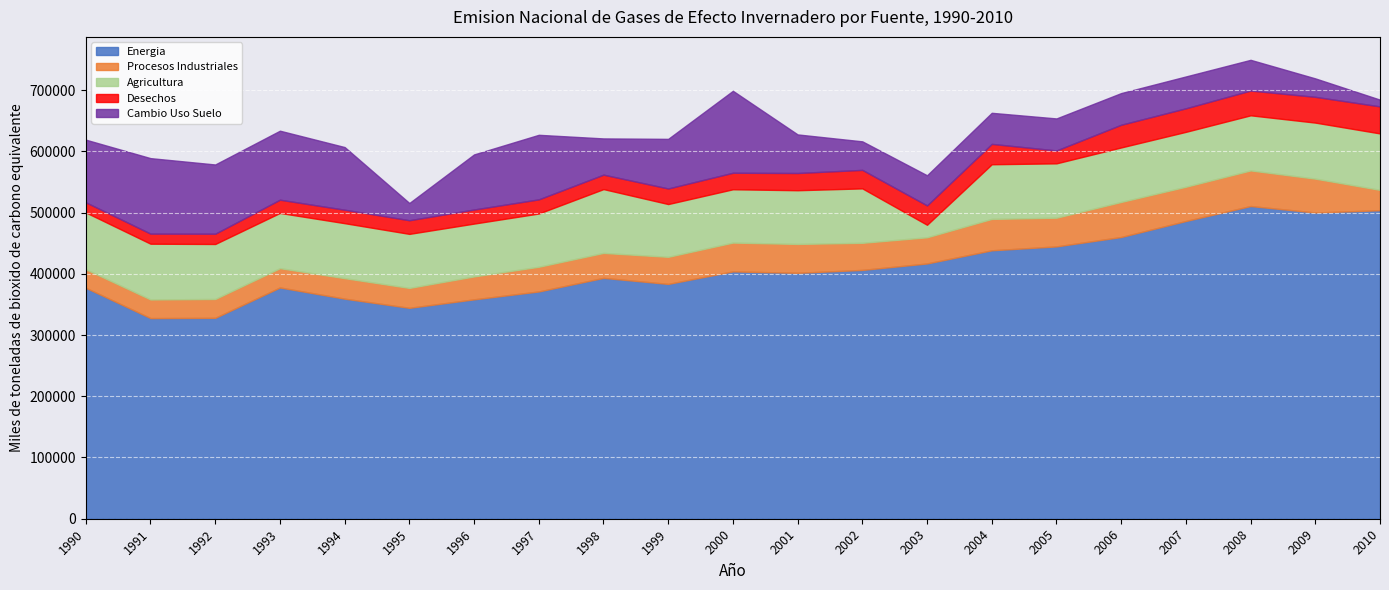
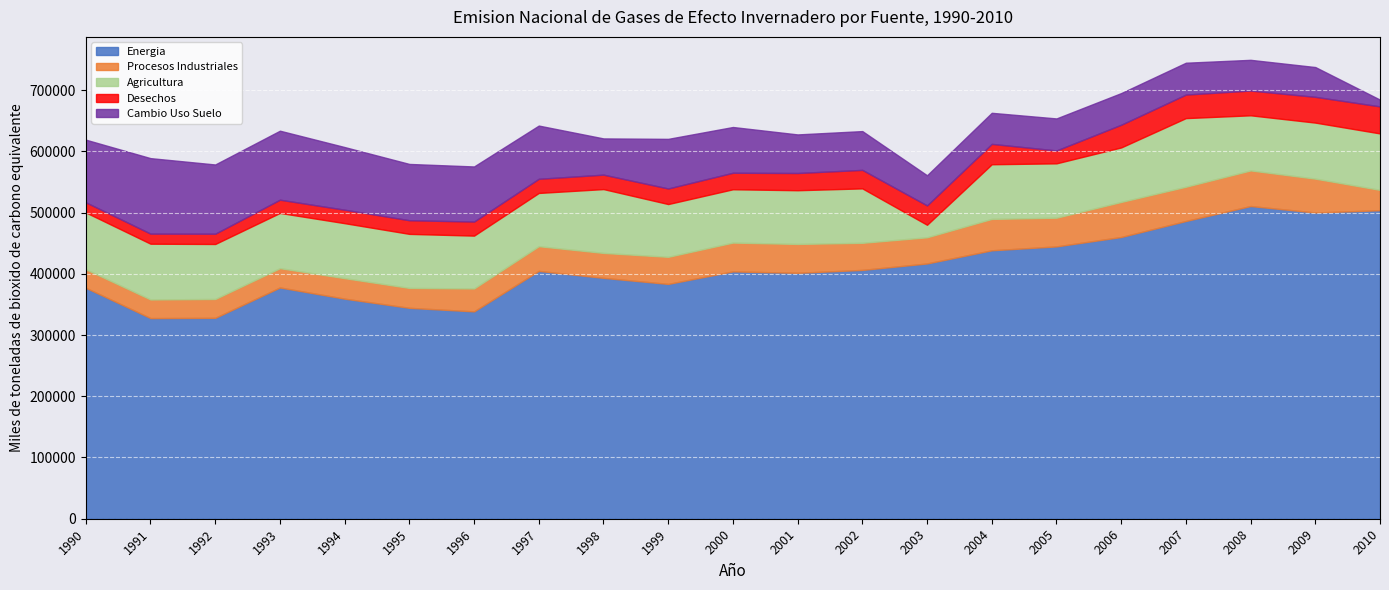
  {
    "Energia": {
      "1990": 380000,
      "1991": 330000,
      "1992": 330000,
      "1993": 380000,
      "1994": 360000,
      "1995": 340000,
-     "1996": 360000,
-     "1997": 370000,
+     "1996": 340000,
+     "1997": 400000,
      "1998": 390000,
      "1999": 380000,
      "2000": 400000,
      "2001": 400000,
      "2002": 410000,
      "2003": 420000,
      "2004": 440000,
      "2005": 440000,
      "2006": 460000,
      "2007": 490000,
      "2008": 510000,
      "2009": 500000,
      "2010": 500000
    },
    "Procesos Industriales": {
      "1990": 30000,
      "1991": 30000,
      "1992": 30000,
      "1993": 30000,
      "1994": 30000,
      "1995": 30000,
      "1996": 40000,
      "1997": 40000,
      "1998": 40000,
      "1999": 40000,
      "2000": 50000,
      "2001": 50000,
      "2002": 40000,
      "2003": 40000,
      "2004": 50000,
      "2005": 50000,
      "2006": 60000,
      "2007": 60000,
      "2008": 60000,
      "2009": 60000,
      "2010": 30000
    },
    "Agricultura": {
      "1990": 90000,
      "1991": 90000,
      "1992": 90000,
      "1993": 90000,
      "1994": 90000,
      "1995": 90000,
      "1996": 90000,
      "1997": 90000,
      "1998": 100000,
      "1999": 90000,
      "2000": 90000,
      "2001": 90000,
      "2002": 90000,
      "2003": 20000,
      "2004": 90000,
      "2005": 90000,
      "2006": 90000,
-     "2007": 90000,
+     "2007": 110000,
      "2008": 90000,
      "2009": 90000,
      "2010": 90000
    },
    "Desechos": {
      "1990": 20000,
      "1991": 20000,
      "1992": 20000,
      "1993": 20000,
      "1994": 20000,
      "1995": 20000,
      "1996": 20000,
      "1997": 20000,
      "1998": 20000,
      "1999": 30000,
      "2000": 30000,
      "2001": 30000,
      "2002": 30000,
      "2003": 30000,
      "2004": 30000,
      "2005": 20000,
      "2006": 40000,
      "2007": 40000,
      "2008": 40000,
      "2009": 40000,
      "2010": 40000
    },
    "Cambio Uso Suelo": {
      "1990": 100000,
      "1991": 120000,
      "1992": 110000,
      "1993": 110000,
      "1994": 100000,
-     "1995": 30000,
+     "1995": 90000,
      "1996": 90000,
-     "1997": 110000,
+     "1997": 90000,
      "1998": 60000,
      "1999": 80000,
-     "2000": 130000,
+     "2000": 70000,
      "2001": 60000,
-     "2002": 50000,
+     "2002": 60000,
      "2003": 50000,
      "2004": 50000,
      "2005": 50000,
      "2006": 50000,
      "2007": 50000,
      "2008": 50000,
-     "2009": 30000,
+     "2009": 50000,
      "2010": 10000
    }
  }
